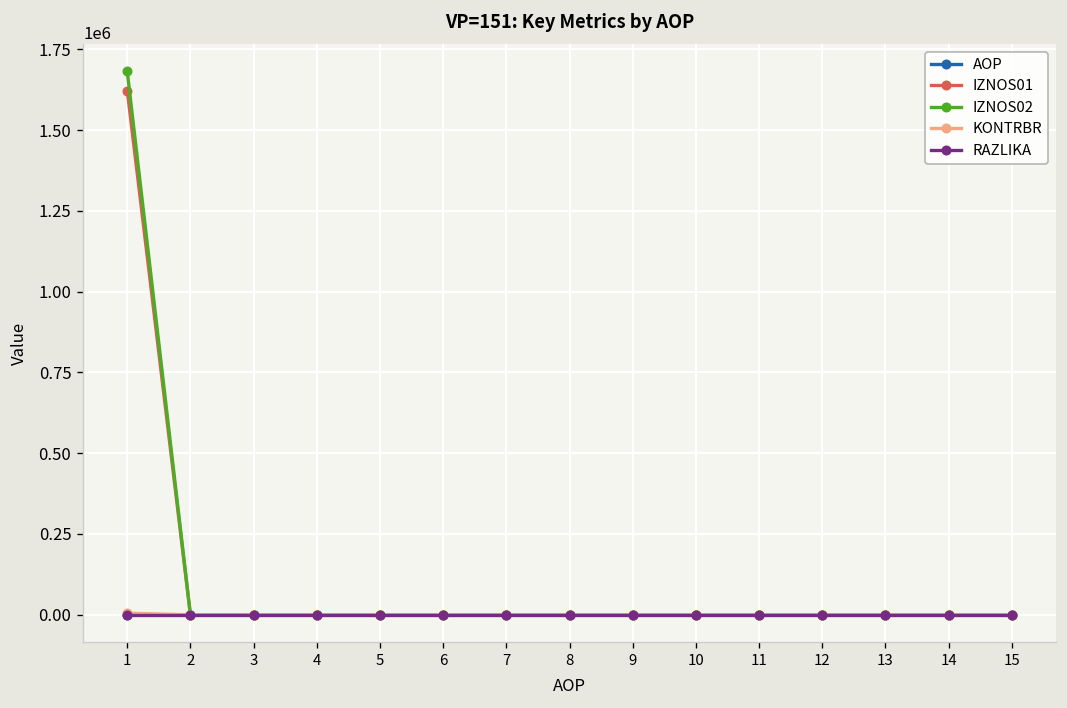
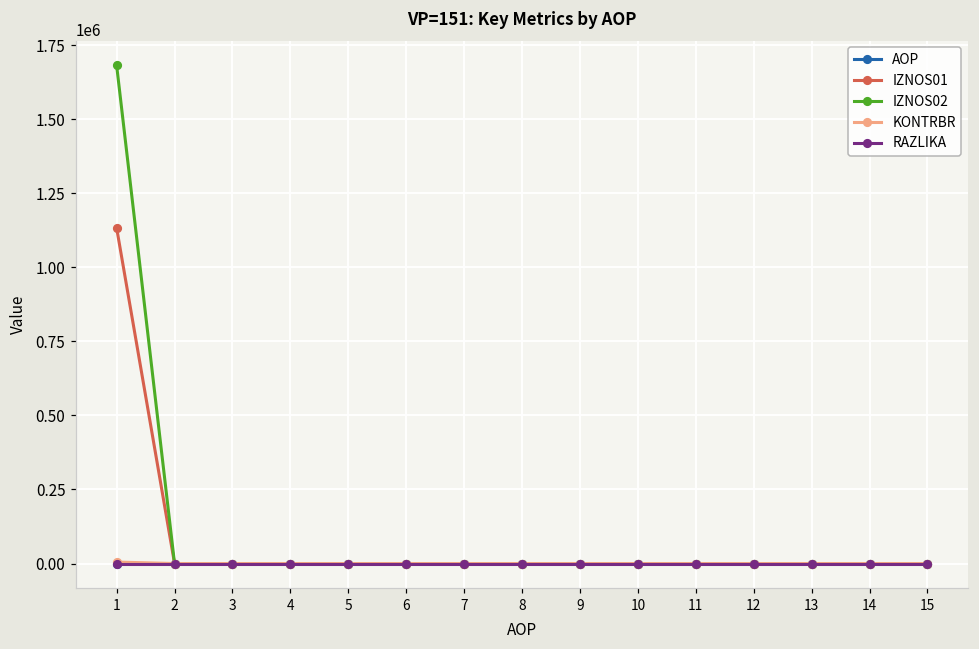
  {
    "IZNOS01": {
-     "1": 1620000
+     "1": 1130000
    },
    "IZNOS02": {
      "1": 1680000
    }
  }
